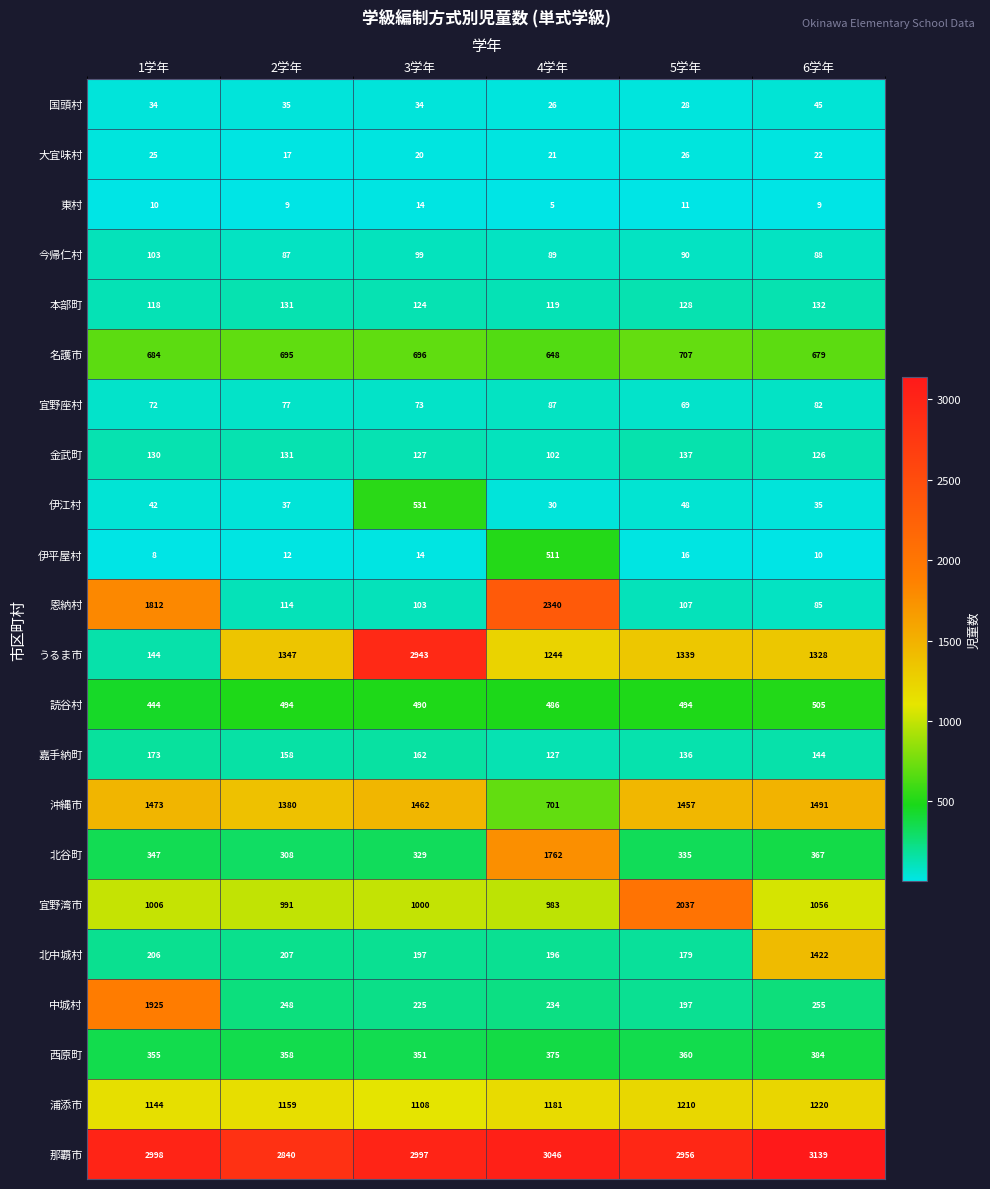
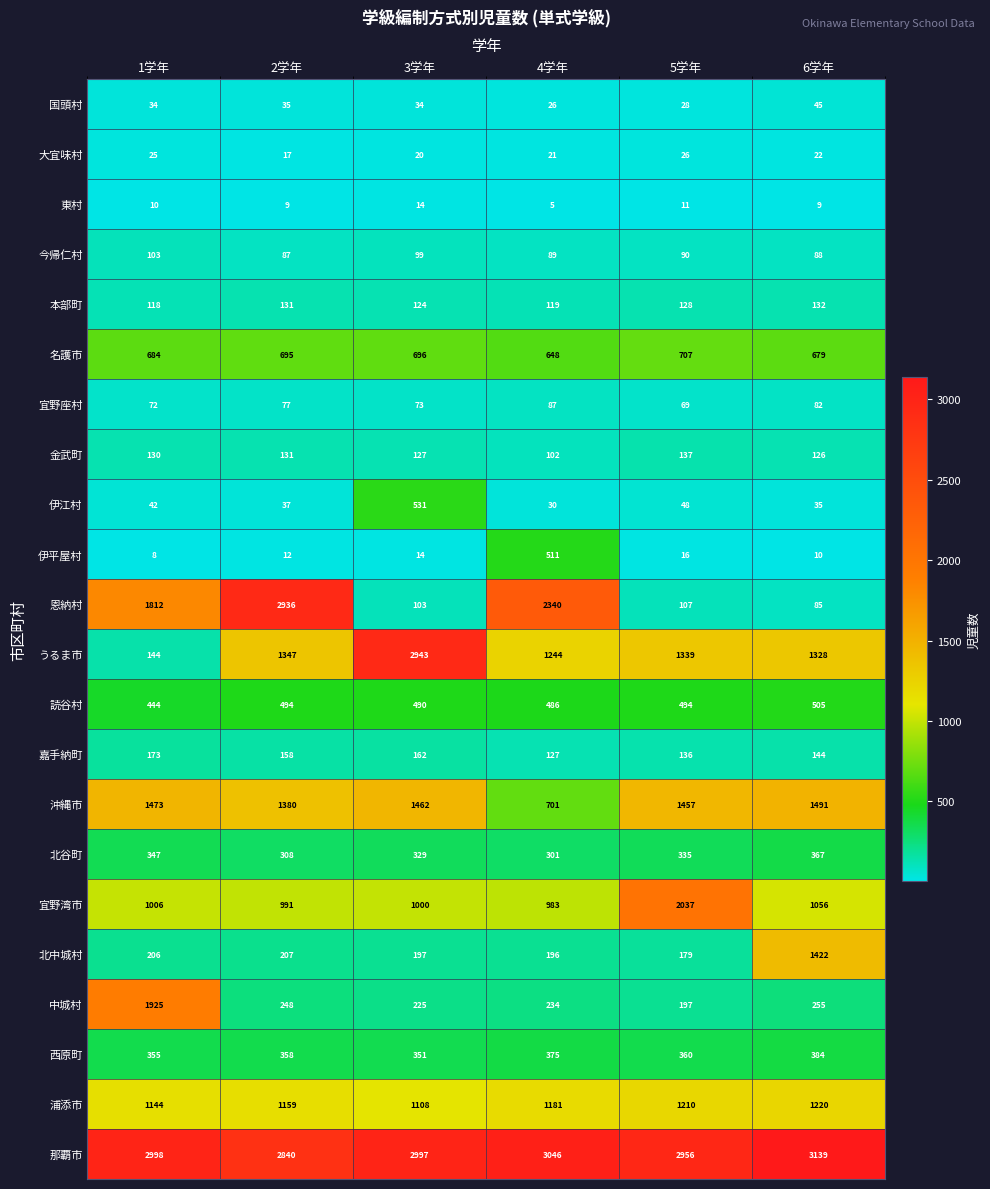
  {
    "国頭村": {
      "1学年": 34,
      "2学年": 35,
      "3学年": 34,
      "4学年": 26,
      "5学年": 28,
      "6学年": 45
    },
    "大宜味村": {
      "1学年": 25,
      "2学年": 17,
      "3学年": 20,
      "4学年": 21,
      "5学年": 26,
      "6学年": 22
    },
    "東村": {
      "1学年": 10,
      "2学年": 9,
      "3学年": 14,
      "4学年": 5,
      "5学年": 11,
      "6学年": 9
    },
    "今帰仁村": {
      "1学年": 103,
      "2学年": 87,
      "3学年": 99,
      "4学年": 89,
      "5学年": 90,
      "6学年": 88
    },
    "本部町": {
      "1学年": 118,
      "2学年": 131,
      "3学年": 124,
      "4学年": 119,
      "5学年": 128,
      "6学年": 132
    },
    "名護市": {
      "1学年": 684,
      "2学年": 695,
      "3学年": 696,
      "4学年": 648,
      "5学年": 707,
      "6学年": 679
    },
    "宜野座村": {
      "1学年": 72,
      "2学年": 77,
      "3学年": 73,
      "4学年": 87,
      "5学年": 69,
      "6学年": 82
    },
    "金武町": {
      "1学年": 130,
      "2学年": 131,
      "3学年": 127,
      "4学年": 102,
      "5学年": 137,
      "6学年": 126
    },
    "伊江村": {
      "1学年": 42,
      "2学年": 37,
      "3学年": 531,
      "4学年": 30,
      "5学年": 48,
      "6学年": 35
    },
    "伊平屋村": {
      "1学年": 8,
      "2学年": 12,
      "3学年": 14,
      "4学年": 511,
      "5学年": 16,
      "6学年": 10
    },
    "恩納村": {
      "1学年": 1812,
-     "2学年": 114,
+     "2学年": 2936,
      "3学年": 103,
      "4学年": 2340,
      "5学年": 107,
      "6学年": 85
    },
    "うるま市": {
      "1学年": 144,
      "2学年": 1347,
      "3学年": 2943,
      "4学年": 1244,
      "5学年": 1339,
      "6学年": 1328
    },
    "読谷村": {
      "1学年": 444,
      "2学年": 494,
      "3学年": 490,
      "4学年": 486,
      "5学年": 494,
      "6学年": 505
    },
    "嘉手納町": {
      "1学年": 173,
      "2学年": 158,
      "3学年": 162,
      "4学年": 127,
      "5学年": 136,
      "6学年": 144
    },
    "沖縄市": {
      "1学年": 1473,
      "2学年": 1380,
      "3学年": 1462,
      "4学年": 701,
      "5学年": 1457,
      "6学年": 1491
    },
    "北谷町": {
      "1学年": 347,
      "2学年": 308,
      "3学年": 329,
-     "4学年": 1762,
+     "4学年": 301,
      "5学年": 335,
      "6学年": 367
    },
    "宜野湾市": {
      "1学年": 1006,
      "2学年": 991,
      "3学年": 1000,
      "4学年": 983,
      "5学年": 2037,
      "6学年": 1056
    },
    "北中城村": {
      "1学年": 206,
      "2学年": 207,
      "3学年": 197,
      "4学年": 196,
      "5学年": 179,
      "6学年": 1422
    },
    "中城村": {
      "1学年": 1925,
      "2学年": 248,
      "3学年": 225,
      "4学年": 234,
      "5学年": 197,
      "6学年": 255
    },
    "西原町": {
      "1学年": 355,
      "2学年": 358,
      "3学年": 351,
      "4学年": 375,
      "5学年": 360,
      "6学年": 384
    },
    "浦添市": {
      "1学年": 1144,
      "2学年": 1159,
      "3学年": 1108,
      "4学年": 1181,
      "5学年": 1210,
      "6学年": 1220
    },
    "那覇市": {
      "1学年": 2998,
      "2学年": 2840,
      "3学年": 2997,
      "4学年": 3046,
      "5学年": 2956,
      "6学年": 3139
    }
  }
